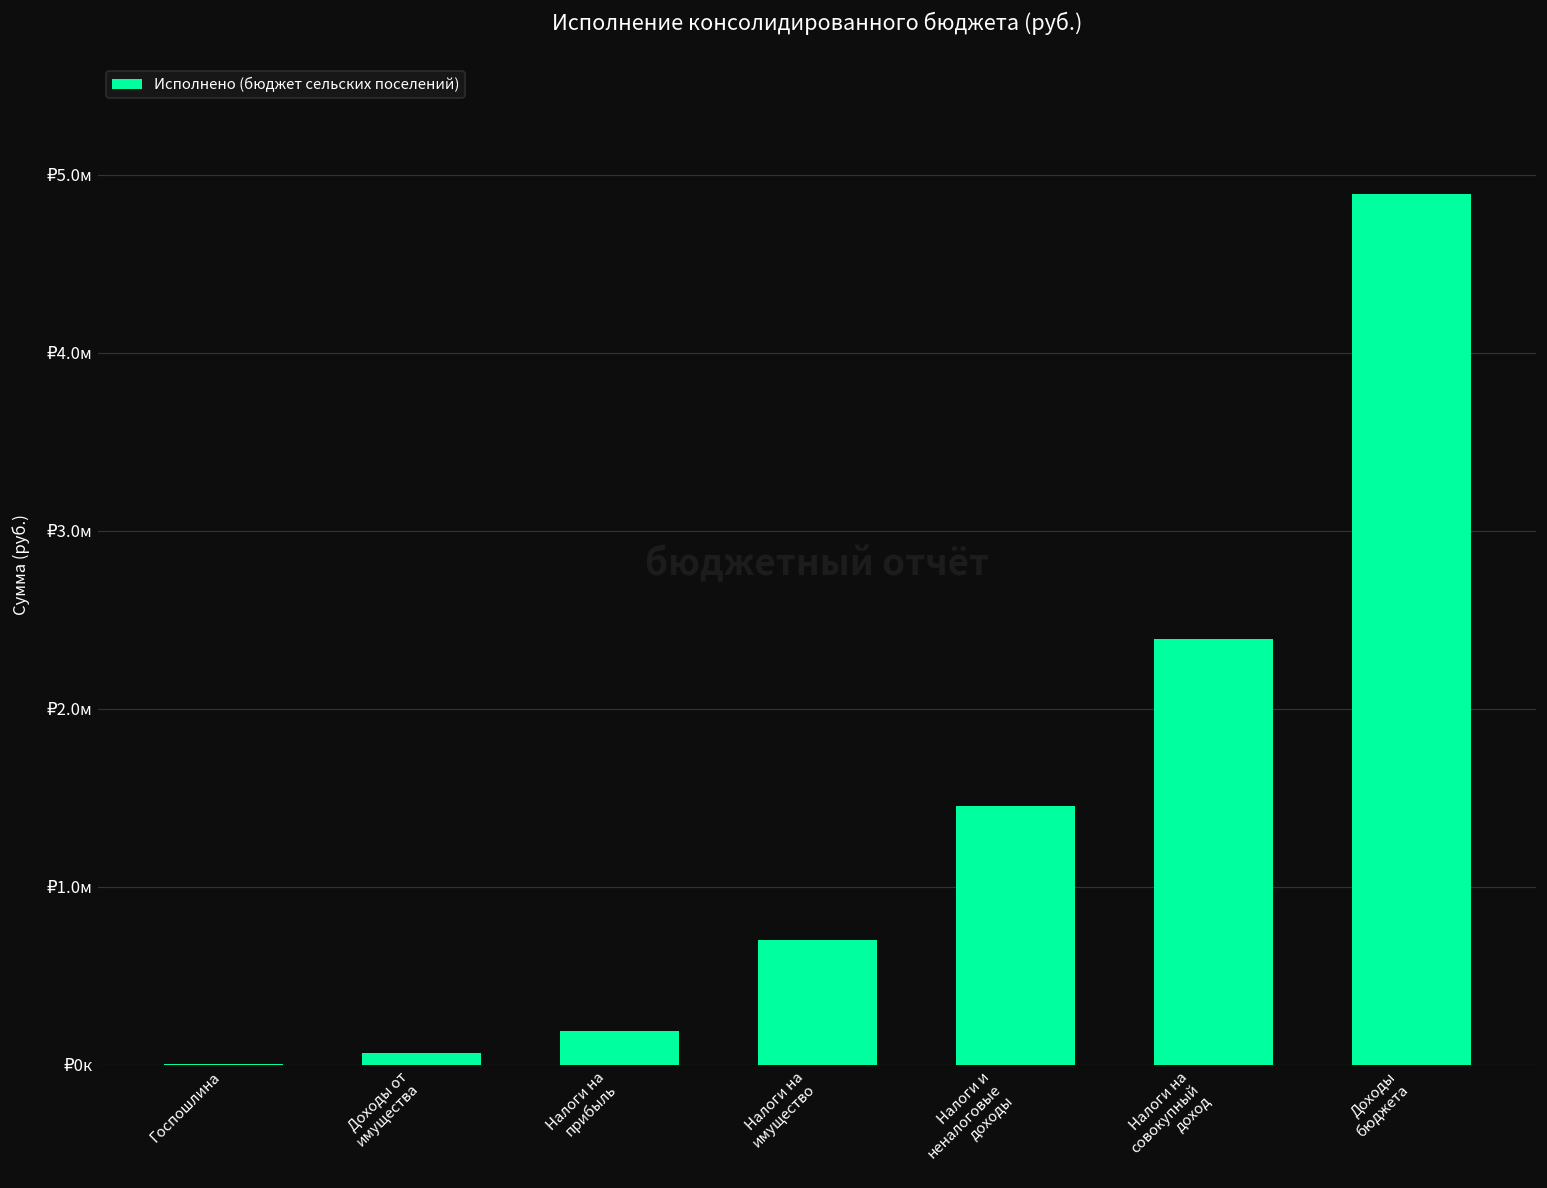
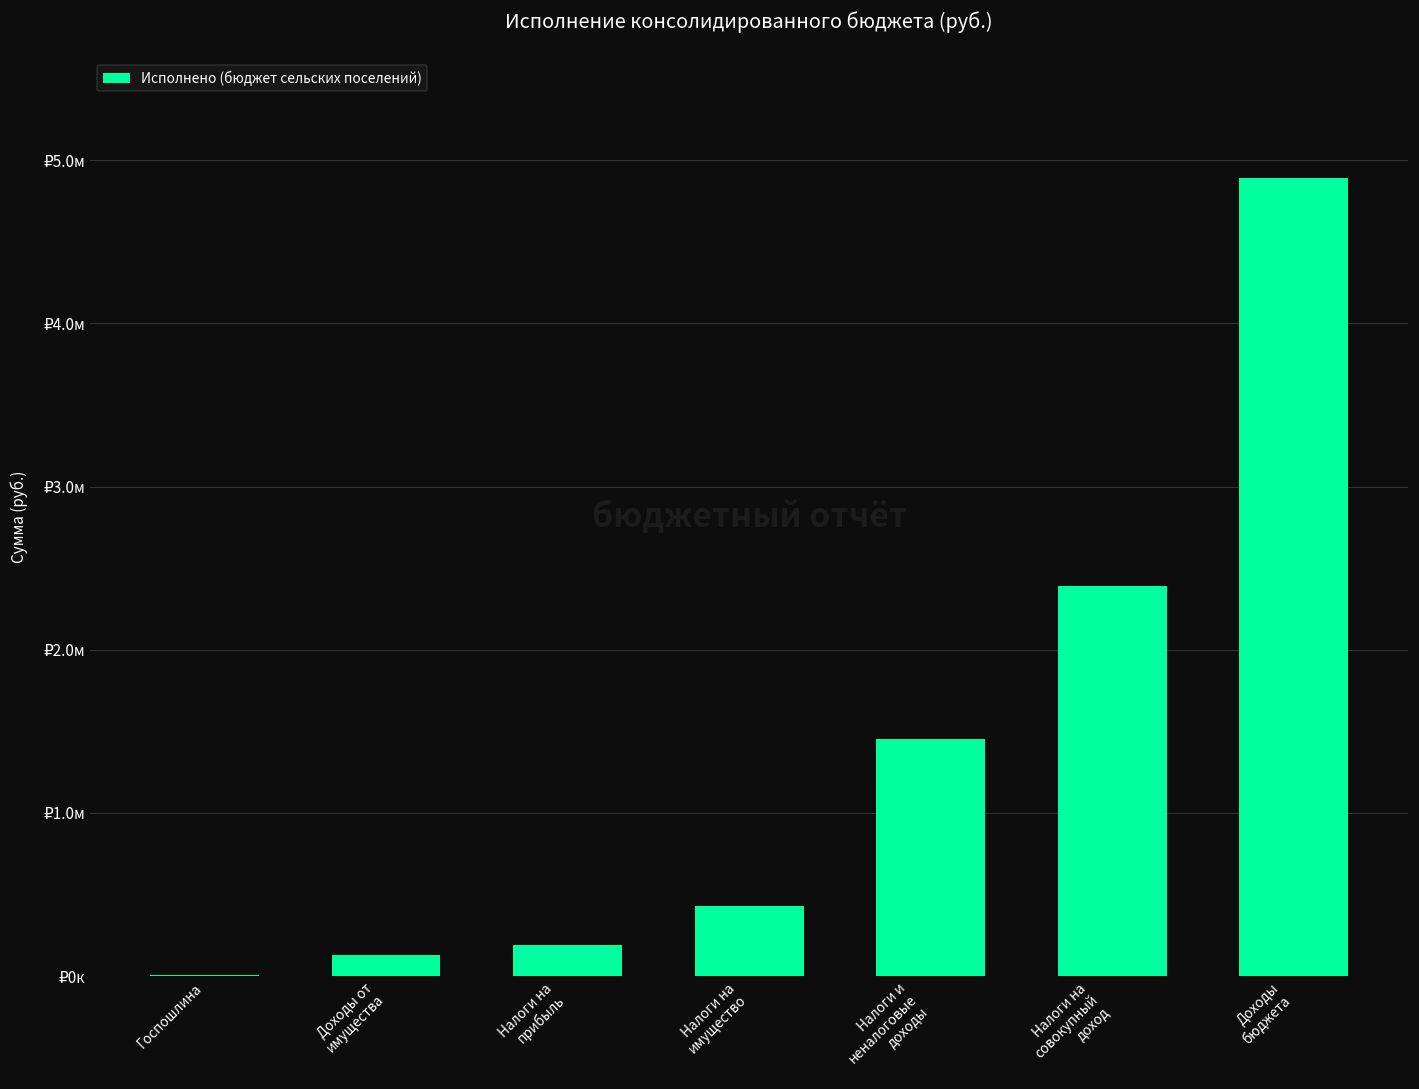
  {
-   "Доходы от имущества": "₽0.07м",
+   "Доходы от имущества": "₽0.13м",
    "Налоги на прибыль": "₽0.19м",
-   "Налоги на имущество": "₽0.70м",
+   "Налоги на имущество": "₽0.43м",
    "Налоги и неналоговые доходы": "₽1.45м",
    "Налоги на совокупный доход": "₽2.39м",
    "Доходы бюджета": "₽4.89м"
  }
